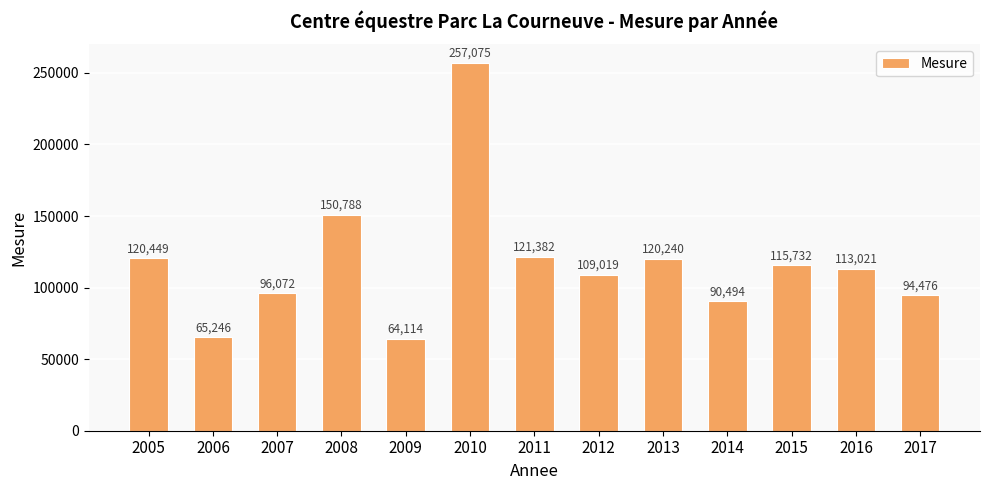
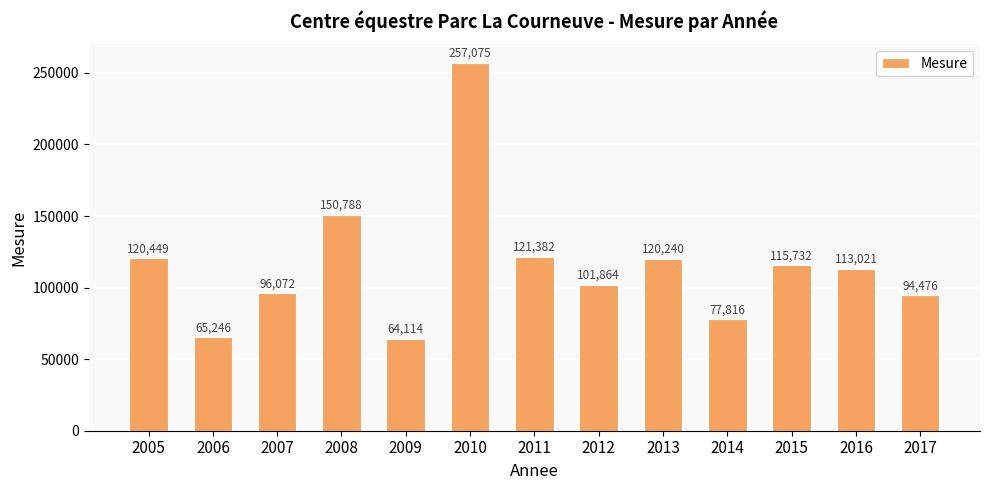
  {
    "2005": "120,449",
    "2007": "96,072",
    "2008": "150,788",
    "2009": "64,114",
    "2010": "257,075",
    "2011": "121,382",
-   "2012": "109,019",
+   "2012": "101,864",
    "2013": "120,240",
-   "2014": "90,494",
+   "2014": "77,816",
    "2015": "115,732",
    "2016": "113,021"
  }
